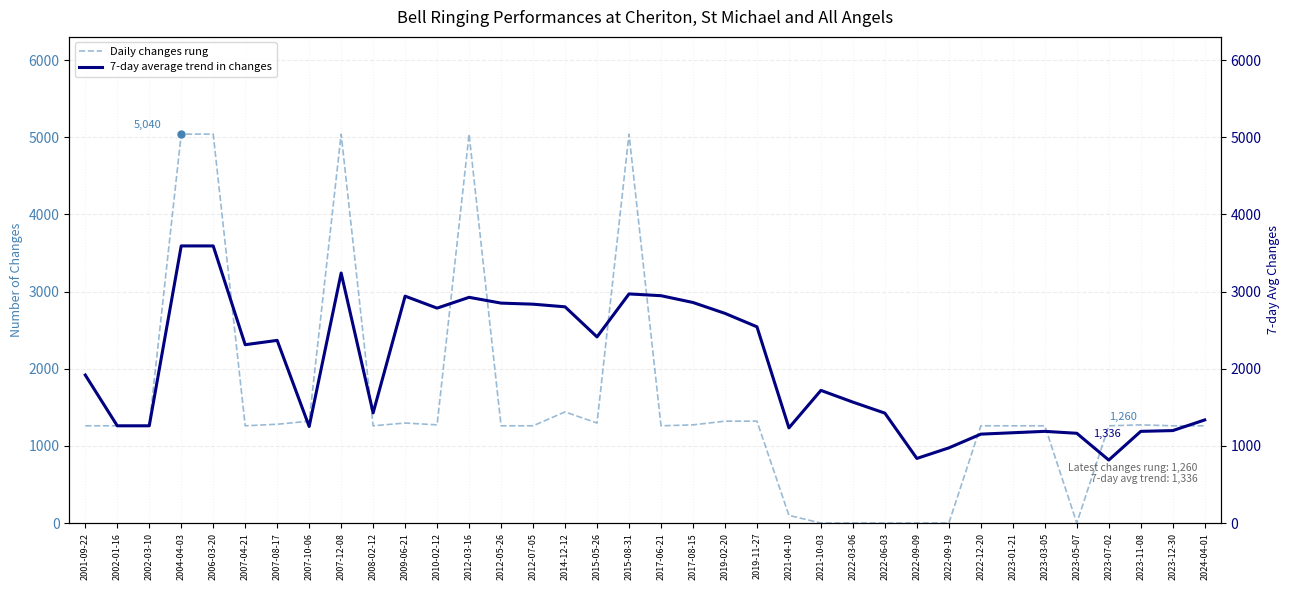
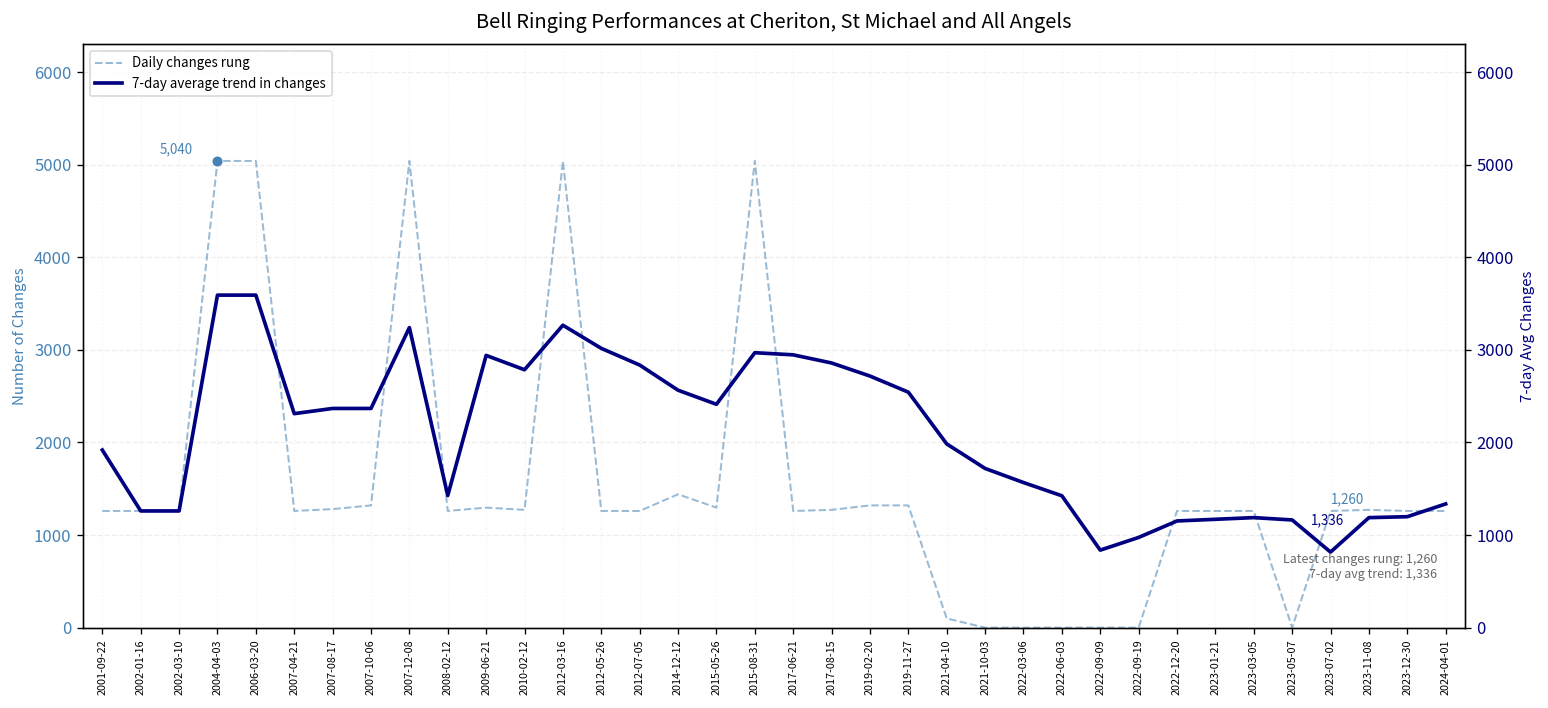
  {
    "7-day average trend in changes": {
      "2001-09-22": 1900,
      "2004-04-03": 3600,
      "2006-03-20": 3600,
      "2007-04-21": 2300,
      "2007-08-17": 2400,
-     "2007-10-06": 1300,
+     "2007-10-06": 2400,
      "2007-12-08": 3200,
      "2008-02-12": 1400,
      "2009-06-21": 2900,
      "2010-02-12": 2800,
-     "2012-03-16": 2900,
-     "2012-05-26": 2900,
+     "2012-03-16": 3300,
+     "2012-05-26": 3000,
      "2012-07-05": 2800,
-     "2014-12-12": 2800,
+     "2014-12-12": 2600,
      "2015-05-26": 2400,
      "2015-08-31": 3000,
      "2017-06-21": 2900,
      "2017-08-15": 2900,
      "2019-02-20": 2700,
      "2019-11-27": 2500,
-     "2021-04-10": 1200,
+     "2021-04-10": 2000,
      "2021-10-03": 1700,
      "2022-03-06": 1600,
      "2022-06-03": 1400,
      "2022-09-09": 800,
      "2022-09-19": 1000,
      "2022-12-20": 1200,
      "2023-01-21": 1200,
      "2023-03-05": 1200,
      "2023-05-07": 1200,
      "2023-11-08": 1200,
      "2023-12-30": 1200,
      "2024-04-01": 1300
    }
  }
